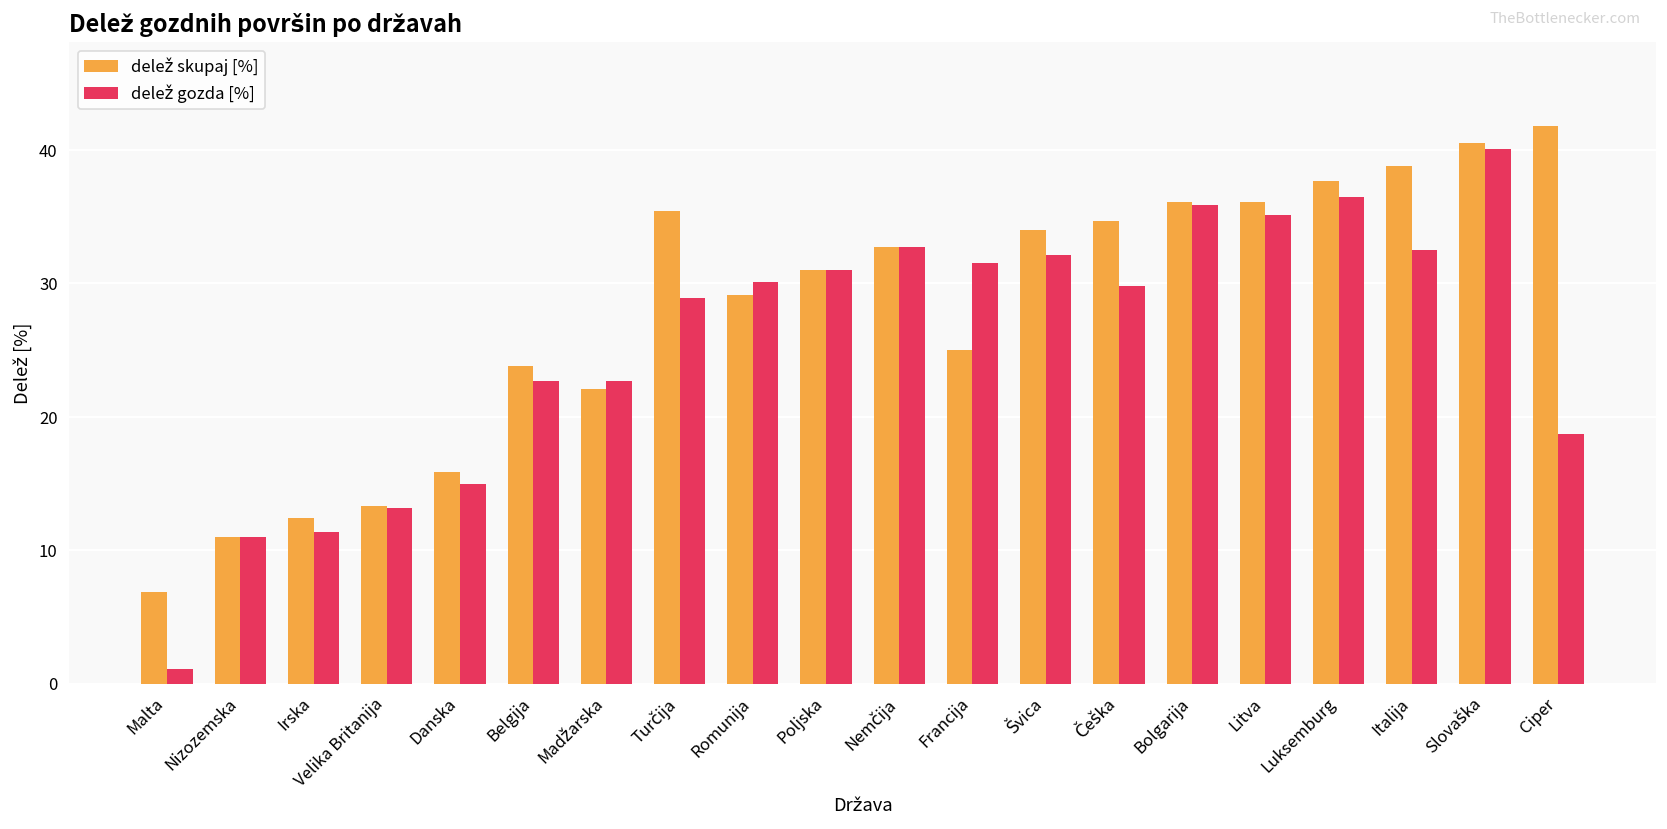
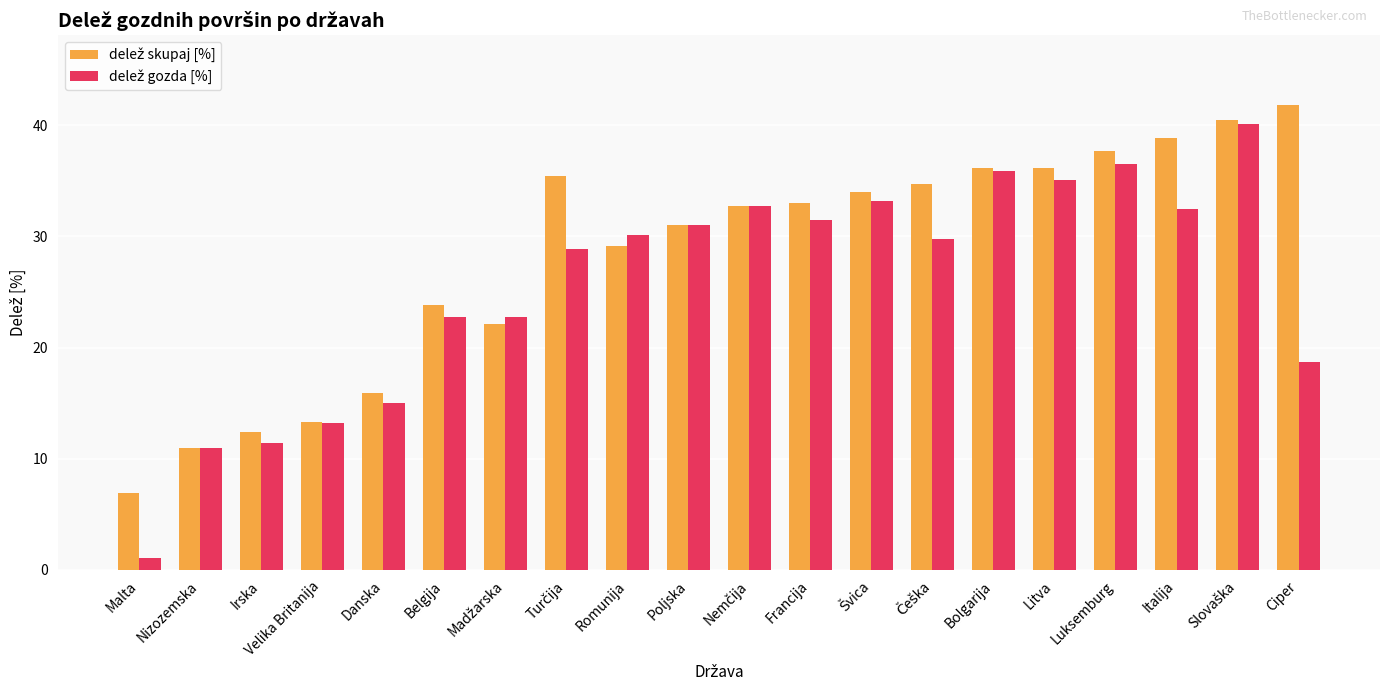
  {
    "delež skupaj [%]": {
      "Malta": 7,
      "Nizozemska": 11,
      "Irska": 12.4,
      "Velika Britanija": 13.3,
      "Danska": 16,
      "Belgija": 24,
      "Madžarska": 22,
      "Turčija": 35.4,
      "Romunija": 29,
      "Poljska": 31,
      "Nemčija": 32.7,
-     "Francija": 25,
+     "Francija": 33,
      "Švica": 34,
      "Češka": 34.7,
      "Bolgarija": 36,
      "Litva": 36,
      "Luksemburg": 37.7,
      "Italija": 39,
      "Slovaška": 40.5,
      "Ciper": 42
    },
    "delež gozda [%]": {
      "Malta": 1.1,
      "Nizozemska": 11.0,
      "Irska": 11.4,
      "Velika Britanija": 13.2,
      "Danska": 15.0,
      "Belgija": 22.7,
      "Madžarska": 22.7,
      "Turčija": 28.9,
      "Romunija": 30.1,
      "Poljska": 31.0,
      "Nemčija": 32.7,
      "Francija": 31.5,
-     "Švica": 32.1,
+     "Švica": 33.2,
      "Češka": 29.8,
      "Bolgarija": 35.9,
      "Litva": 35.1,
      "Luksemburg": 36.5,
      "Italija": 32.5,
      "Slovaška": 40.1,
      "Ciper": 18.7
    }
  }
